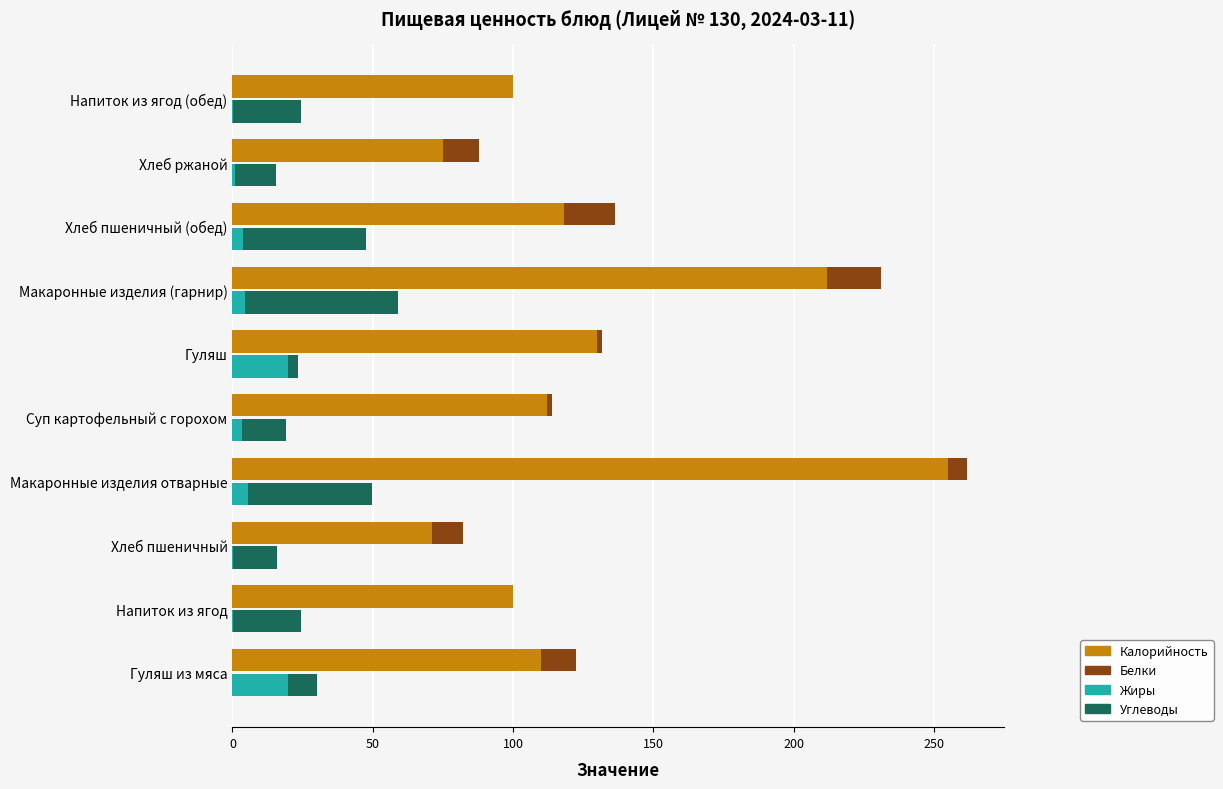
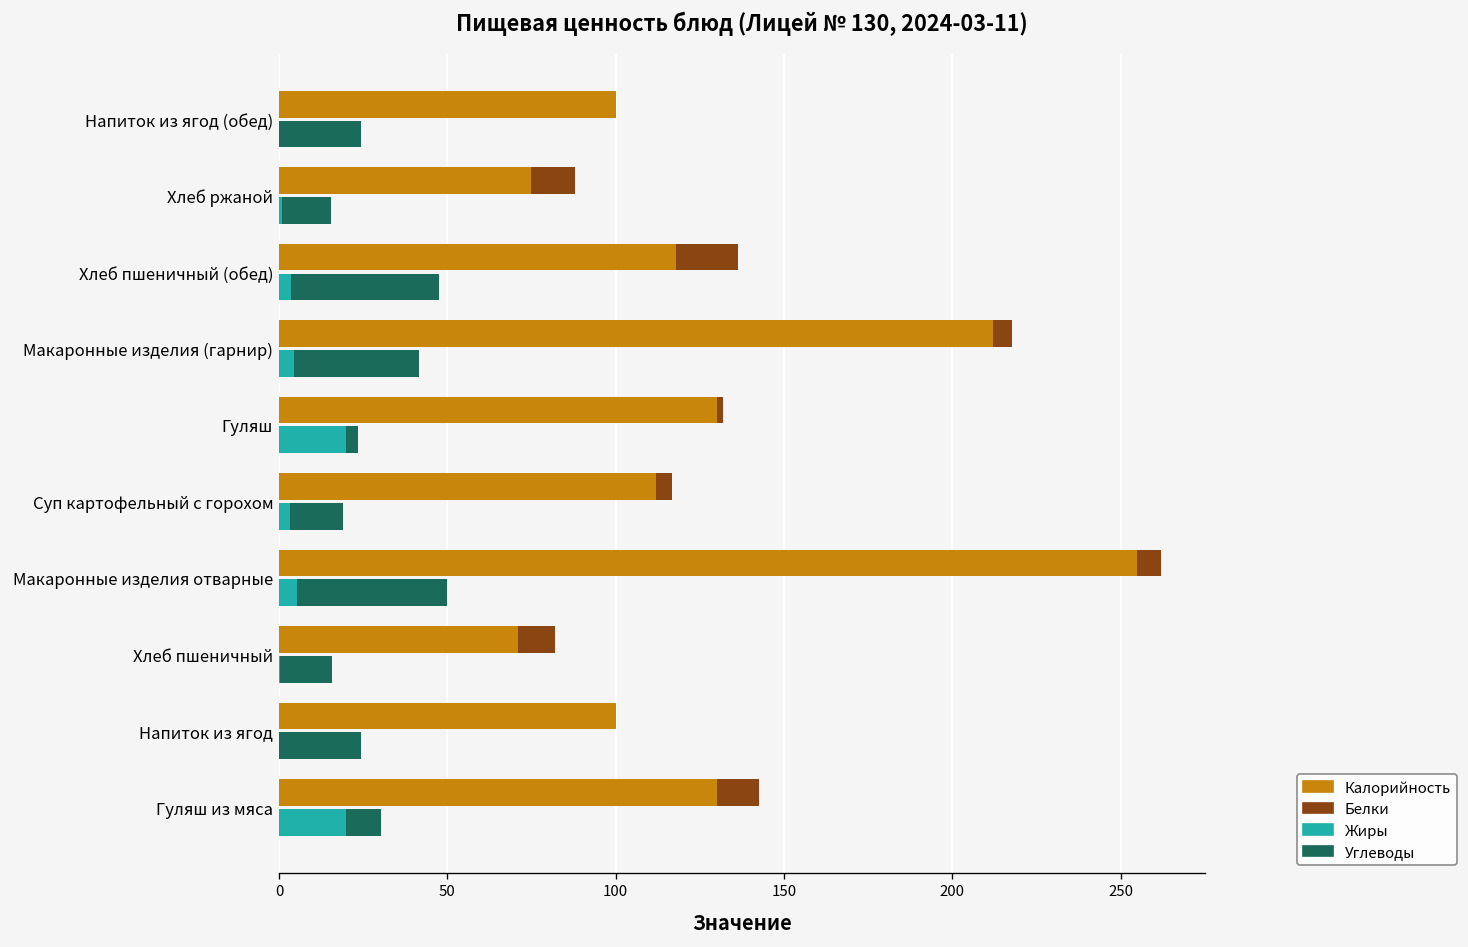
  {
    "Калорийность": {
      "Напиток из ягод (обед)": 100,
      "Хлеб ржаной": 75,
      "Хлеб пшеничный (обед)": 118,
      "Макаронные изделия (гарнир)": 212,
      "Гуляш": 130,
      "Суп картофельный с горохом": 112,
      "Макаронные изделия отварные": 255,
      "Хлеб пшеничный": 71,
      "Напиток из ягод": 100,
-     "Гуляш из мяса": 110
+     "Гуляш из мяса": 130
    },
    "Белки": {
      "Хлеб ржаной": 13,
      "Хлеб пшеничный (обед)": 18,
-     "Макаронные изделия (гарнир)": 19,
+     "Макаронные изделия (гарнир)": 6,
      "Гуляш": 2,
-     "Суп картофельный с горохом": 2,
+     "Суп картофельный с горохом": 5,
      "Макаронные изделия отварные": 7,
      "Хлеб пшеничный": 11,
      "Гуляш из мяса": 13
    },
    "Жиры": {
      "Хлеб пшеничный (обед)": 4,
      "Макаронные изделия (гарнир)": 4,
      "Гуляш": 20,
      "Суп картофельный с горохом": 3,
      "Макаронные изделия отварные": 5,
      "Гуляш из мяса": 20
    },
    "Углеводы": {
      "Напиток из ягод (обед)": 24,
      "Хлеб ржаной": 15,
      "Хлеб пшеничный (обед)": 44,
-     "Макаронные изделия (гарнир)": 55,
+     "Макаронные изделия (гарнир)": 37,
      "Гуляш": 4,
      "Суп картофельный с горохом": 16,
      "Макаронные изделия отварные": 45,
      "Хлеб пшеничный": 16,
      "Напиток из ягод": 24,
      "Гуляш из мяса": 10
    }
  }
